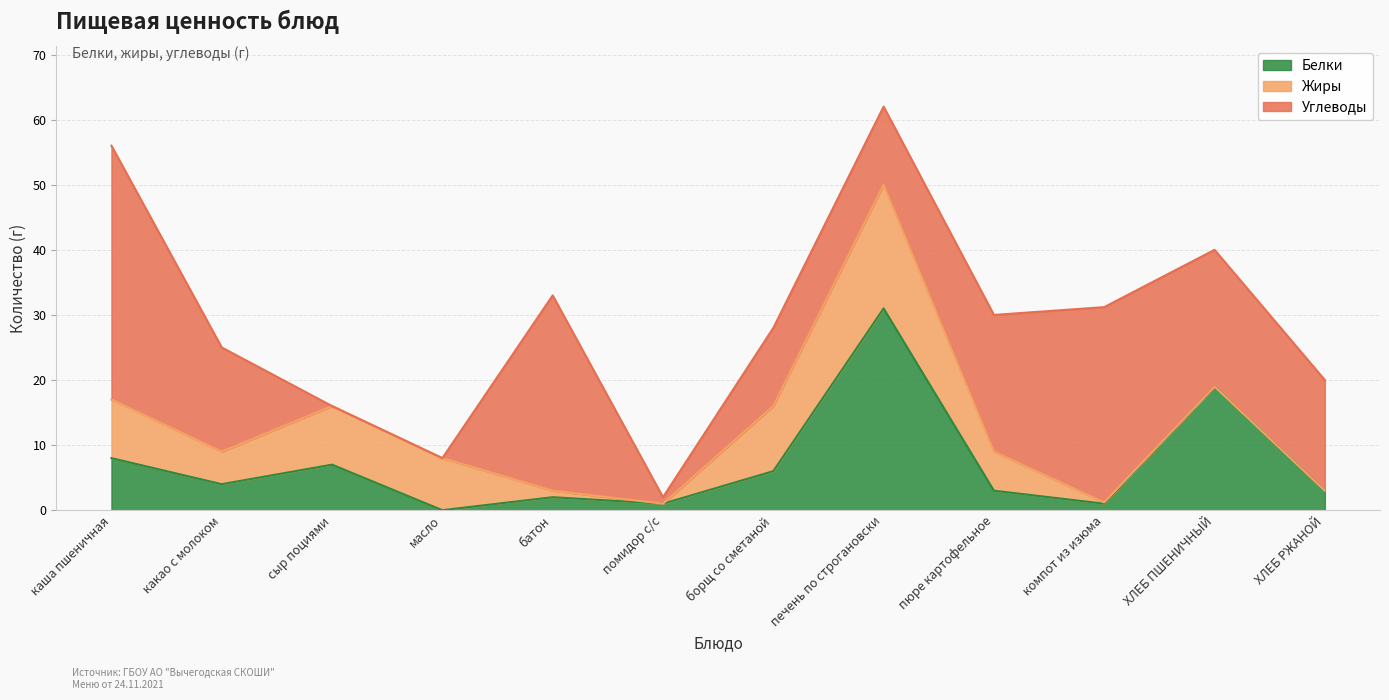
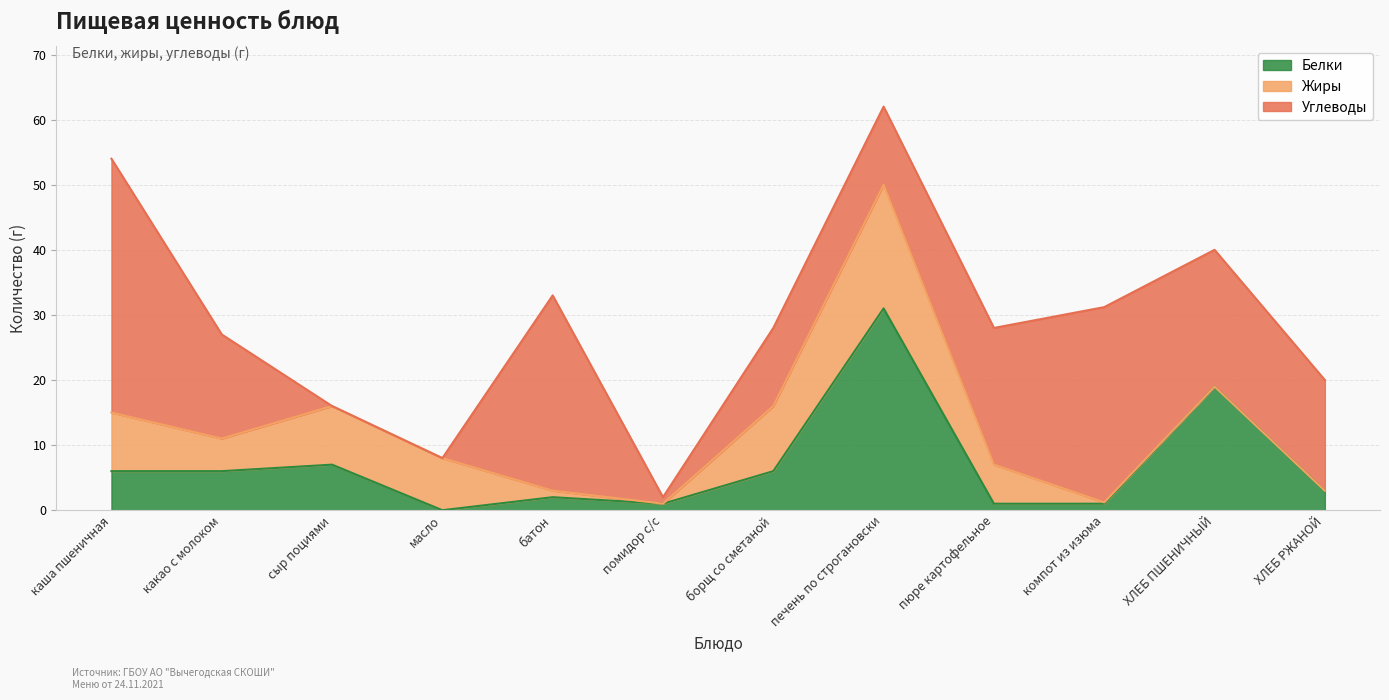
  {
    "Белки": {
-     "каша пшеничная": 8,
-     "какао с молоком": 4,
+     "каша пшеничная": 6,
+     "какао с молоком": 6,
      "сыр поциями": 7,
      "масло": 0,
      "батон": 2,
      "борщ со сметаной": 6,
      "печень по строгановски": 31,
-     "пюре картофельное": 3
+     "пюре картофельное": 1
    }
  }
